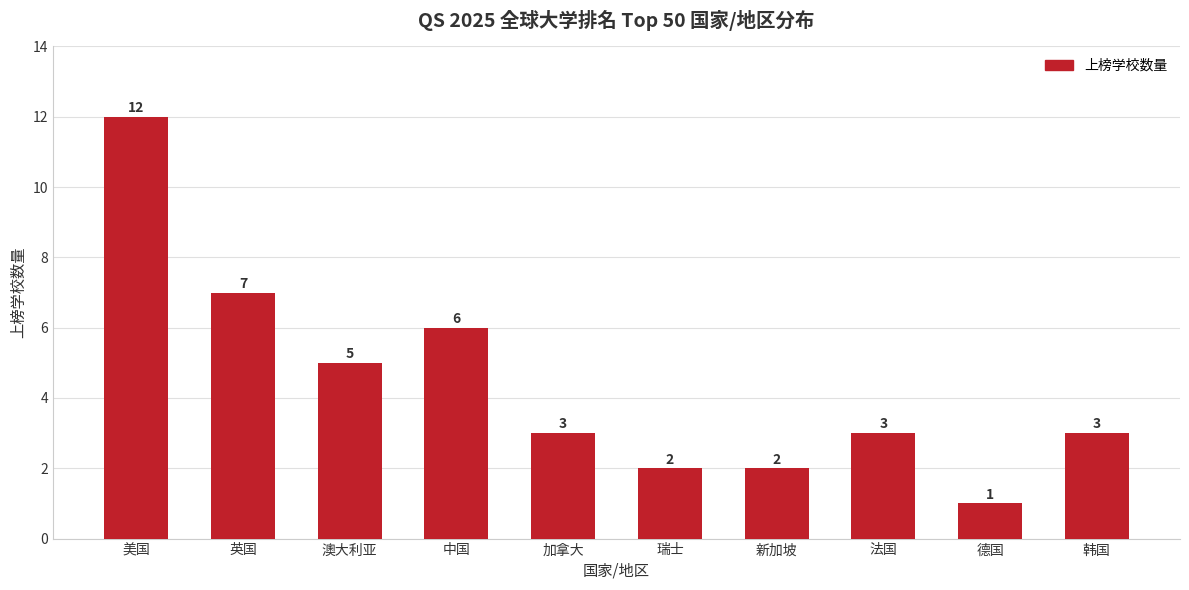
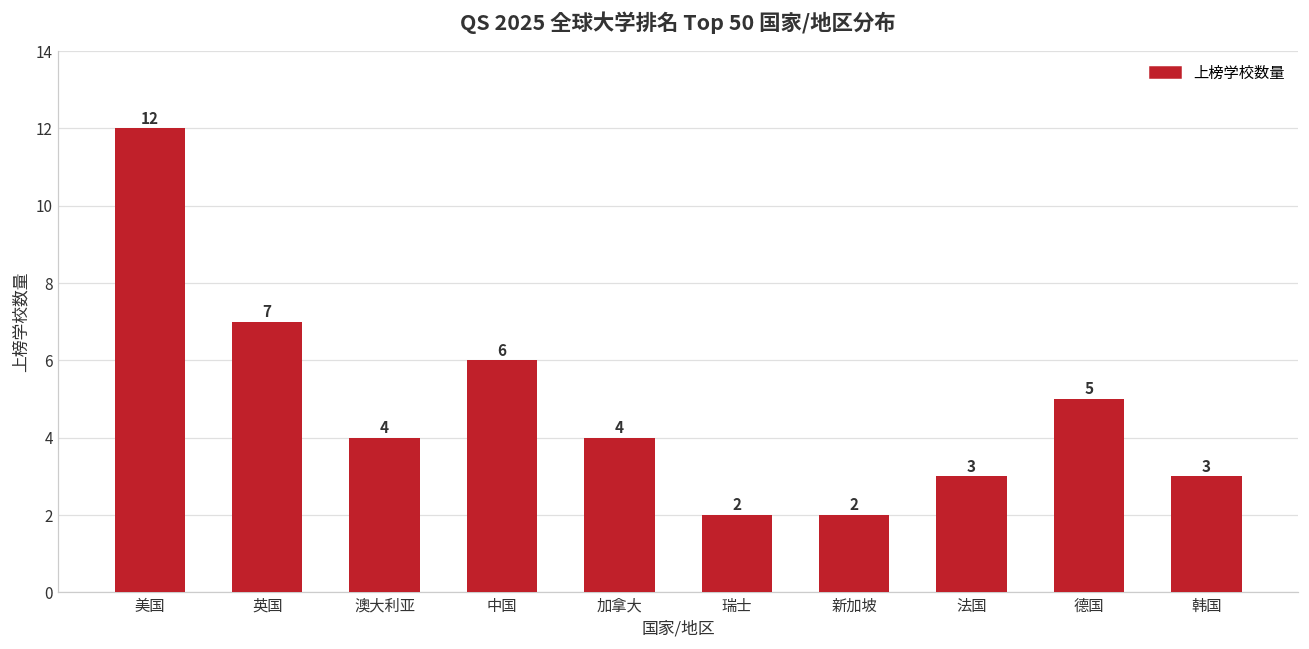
  {
    "美国": 12,
    "英国": 7,
-   "澳大利亚": 5,
+   "澳大利亚": 4,
    "中国": 6,
-   "加拿大": 3,
+   "加拿大": 4,
    "瑞士": 2,
    "新加坡": 2,
    "法国": 3,
-   "德国": 1,
+   "德国": 5,
    "韩国": 3
  }
